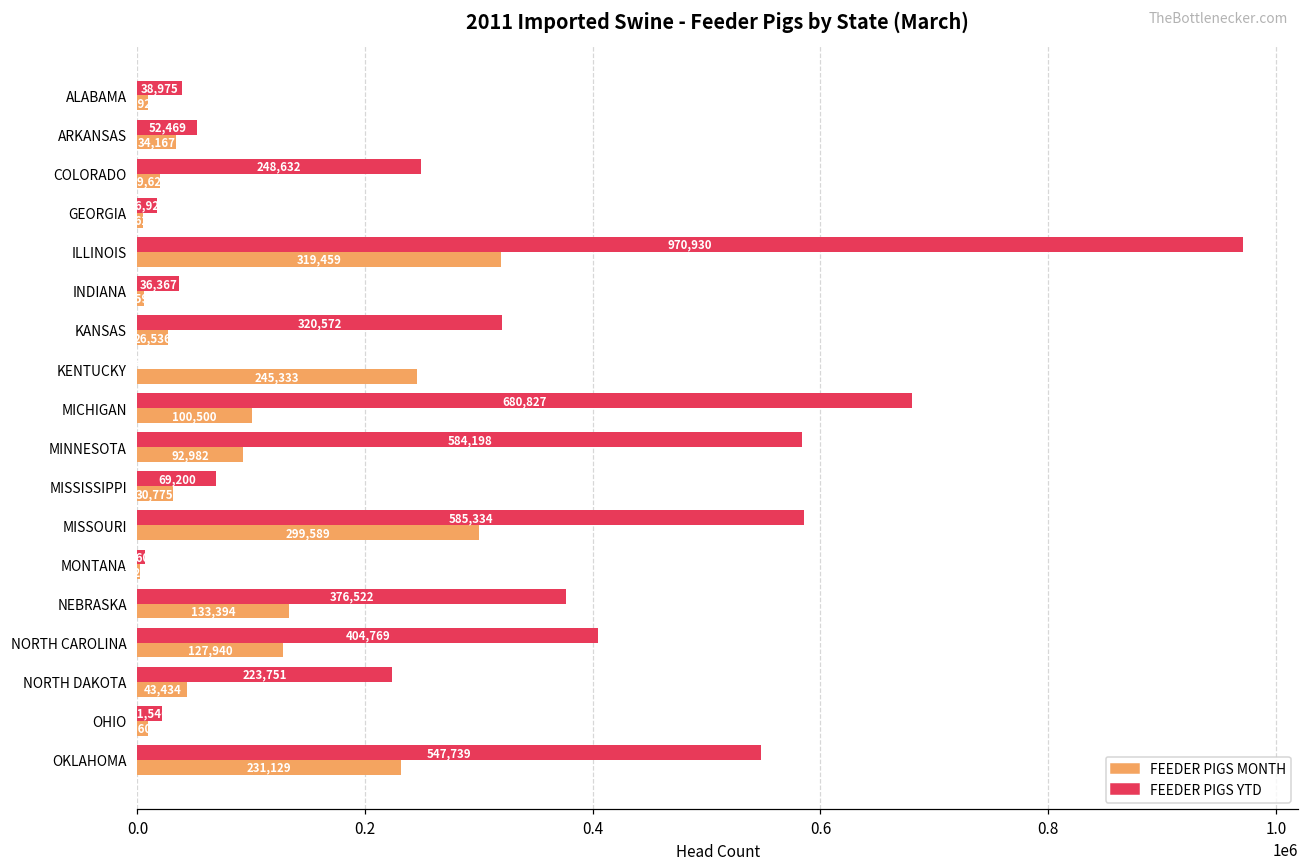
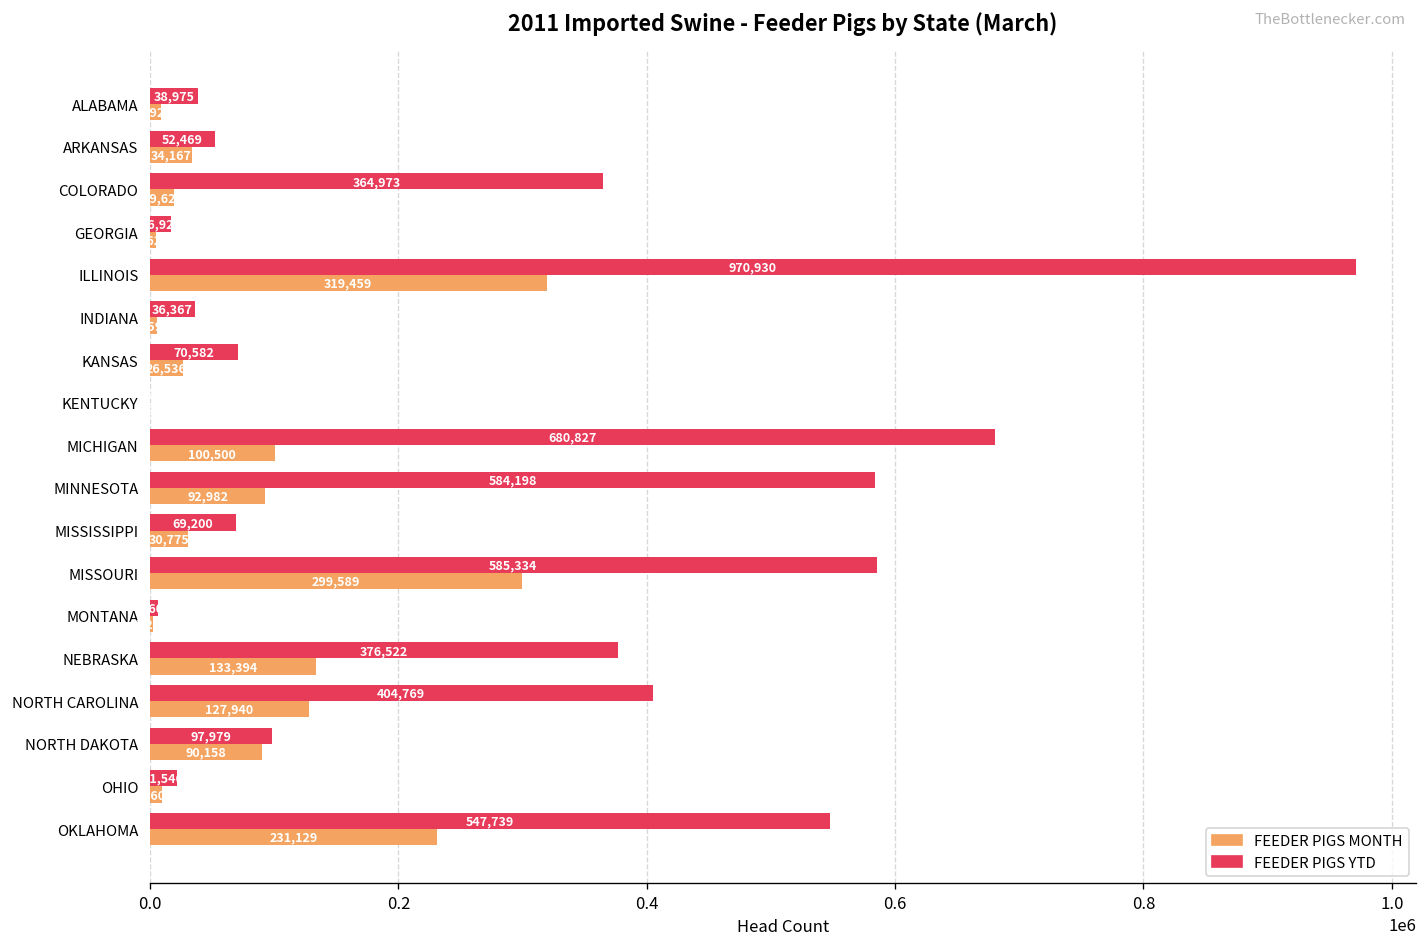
  {
    "FEEDER PIGS MONTH": {
      "ARKANSAS": "34,167",
      "ILLINOIS": "319,459",
      "KANSAS": "26,536",
-     "KENTUCKY": "245000",
+     "KENTUCKY": "0",
      "MICHIGAN": "100,500",
      "MINNESOTA": "92,982",
      "MISSISSIPPI": "30,775",
      "MISSOURI": "299,589",
      "NEBRASKA": "133,394",
      "NORTH CAROLINA": "127,940",
-     "NORTH DAKOTA": "43,434",
+     "NORTH DAKOTA": "90,158",
      "OKLAHOMA": "231,129"
    },
    "FEEDER PIGS YTD": {
      "ALABAMA": "38,975",
      "ARKANSAS": "52,469",
-     "COLORADO": "248,632",
+     "COLORADO": "364,973",
      "ILLINOIS": "970,930",
      "INDIANA": "36,367",
-     "KANSAS": "320,572",
+     "KANSAS": "70,582",
      "MICHIGAN": "680,827",
      "MINNESOTA": "584,198",
      "MISSISSIPPI": "69,200",
      "MISSOURI": "585,334",
      "NEBRASKA": "376,522",
      "NORTH CAROLINA": "404,769",
-     "NORTH DAKOTA": "223,751",
+     "NORTH DAKOTA": "97,979",
      "OHIO": "21,546",
      "OKLAHOMA": "547,739"
    }
  }
